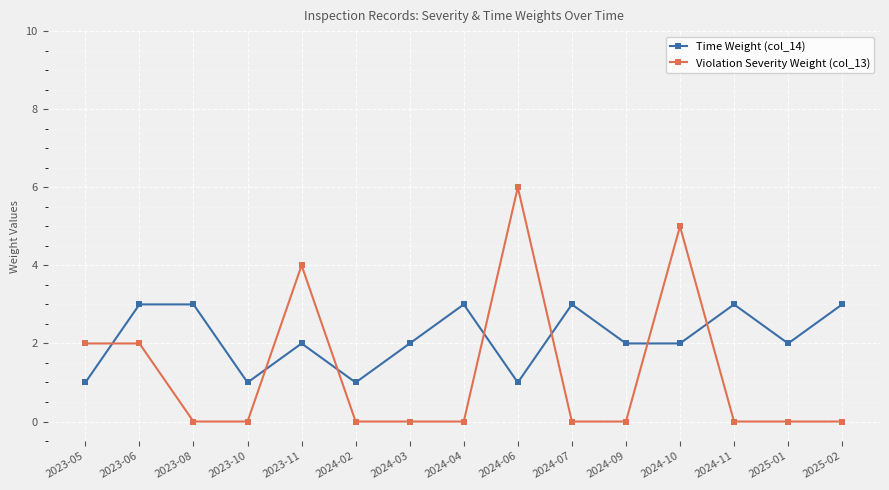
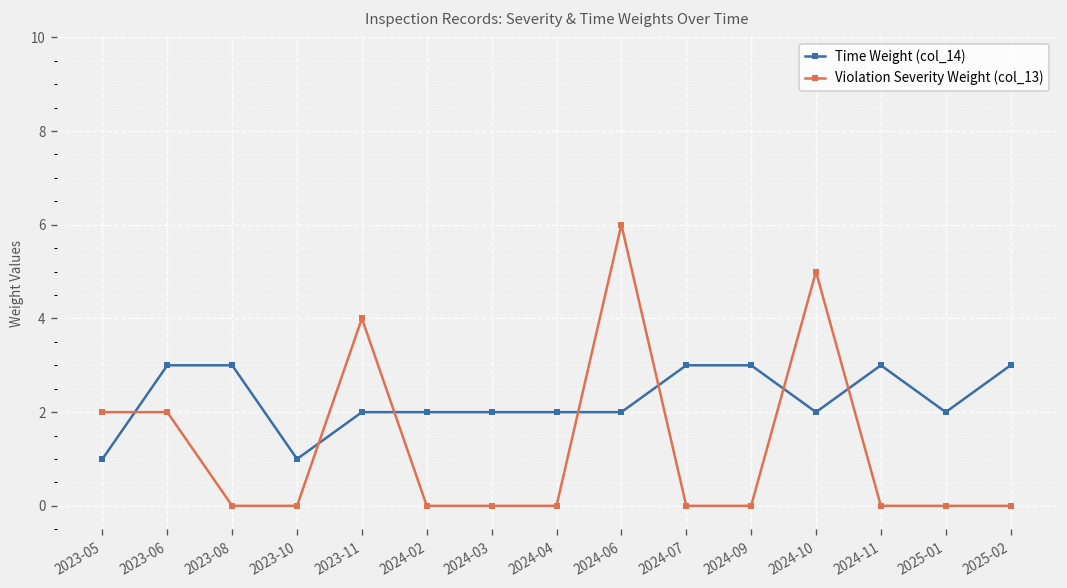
  {
    "Time Weight (col_14)": {
      "2023-05": 1,
      "2023-06": 3,
      "2023-08": 3,
      "2023-10": 1,
      "2023-11": 2,
-     "2024-02": 1,
+     "2024-02": 2,
      "2024-03": 2,
-     "2024-04": 3,
-     "2024-06": 1,
+     "2024-04": 2,
+     "2024-06": 2,
      "2024-07": 3,
-     "2024-09": 2,
+     "2024-09": 3,
      "2024-10": 2,
      "2024-11": 3,
      "2025-01": 2,
      "2025-02": 3
    },
    "Violation Severity Weight (col_13)": {
      "2023-05": 2,
      "2023-06": 2,
      "2023-08": 0,
      "2023-10": 0,
      "2023-11": 4,
      "2024-02": 0,
      "2024-03": 0,
      "2024-04": 0,
      "2024-06": 6,
      "2024-07": 0,
      "2024-09": 0,
      "2024-10": 5,
      "2024-11": 0,
      "2025-01": 0,
      "2025-02": 0
    }
  }
